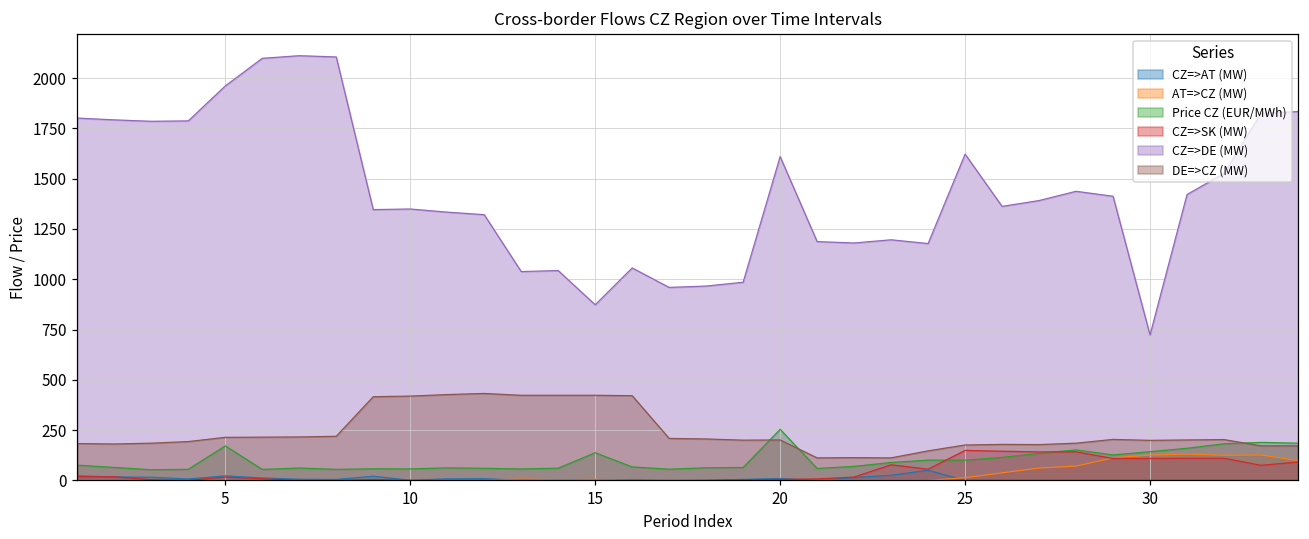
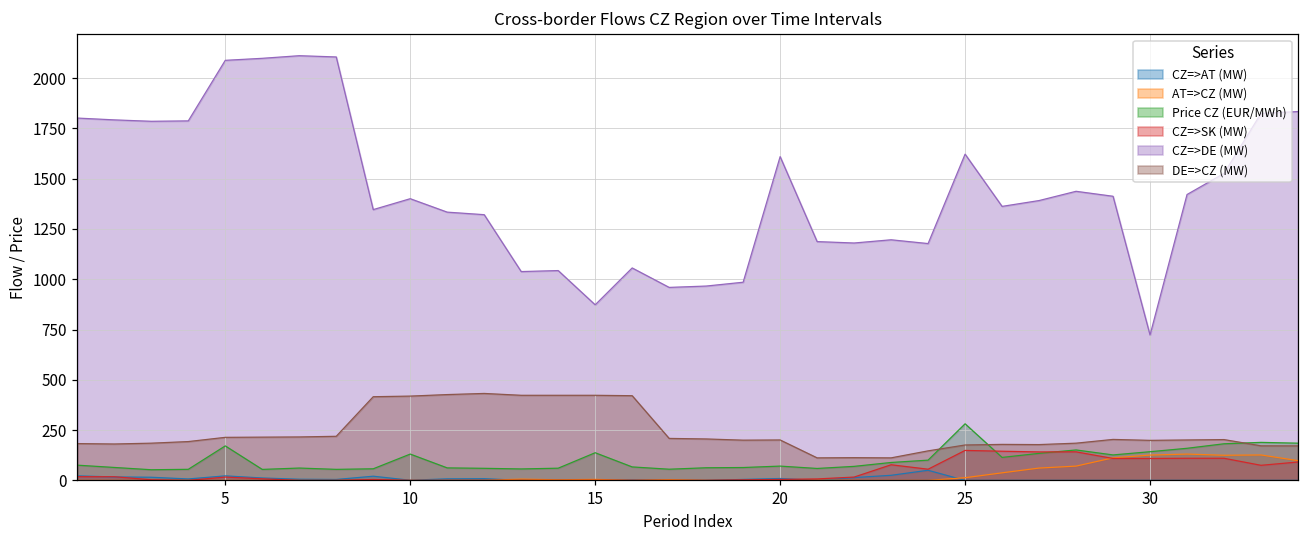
  {
    "CZ=>AT (MW)": {
      "30": 0
    },
    "Price CZ (EUR/MWh)": {
      "5": 170,
-     "10": 60,
+     "10": 130,
      "15": 140,
-     "20": 250,
-     "25": 100,
+     "20": 70,
+     "25": 280,
      "30": 140
    },
    "CZ=>DE (MW)": {
-     "5": 1960,
-     "10": 1350,
+     "5": 2090,
+     "10": 1400,
      "15": 870,
      "20": 1610,
      "25": 1620,
      "30": 720
    }
  }
